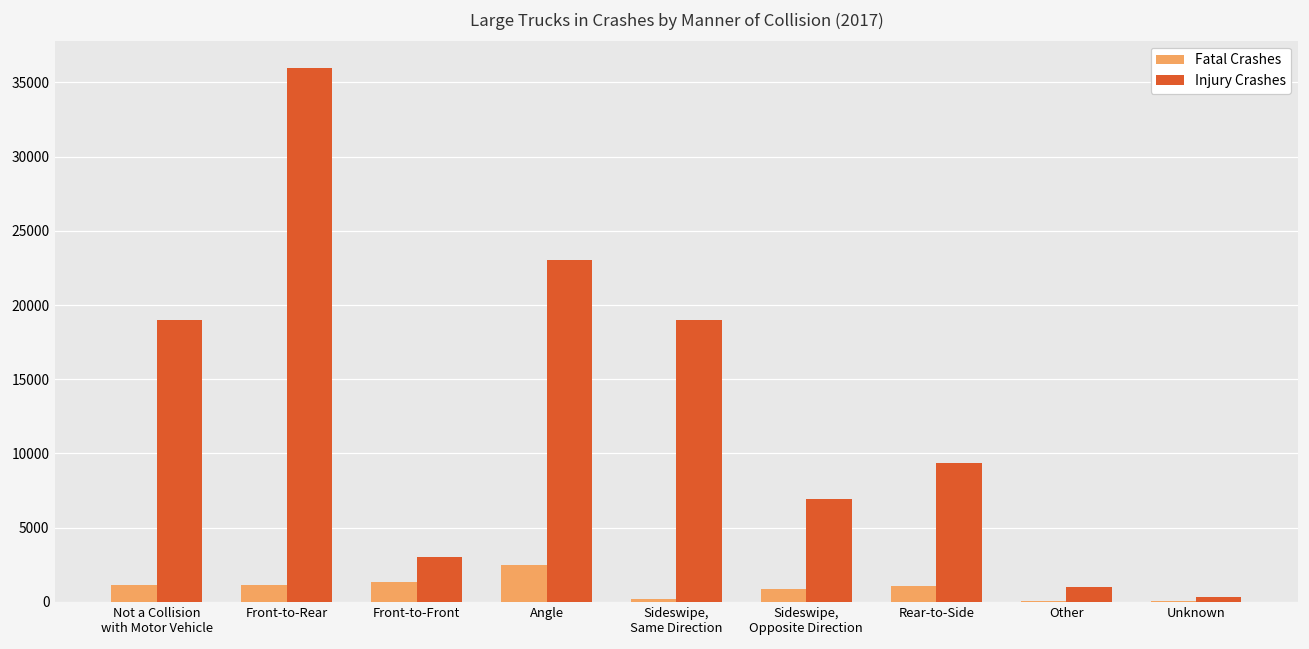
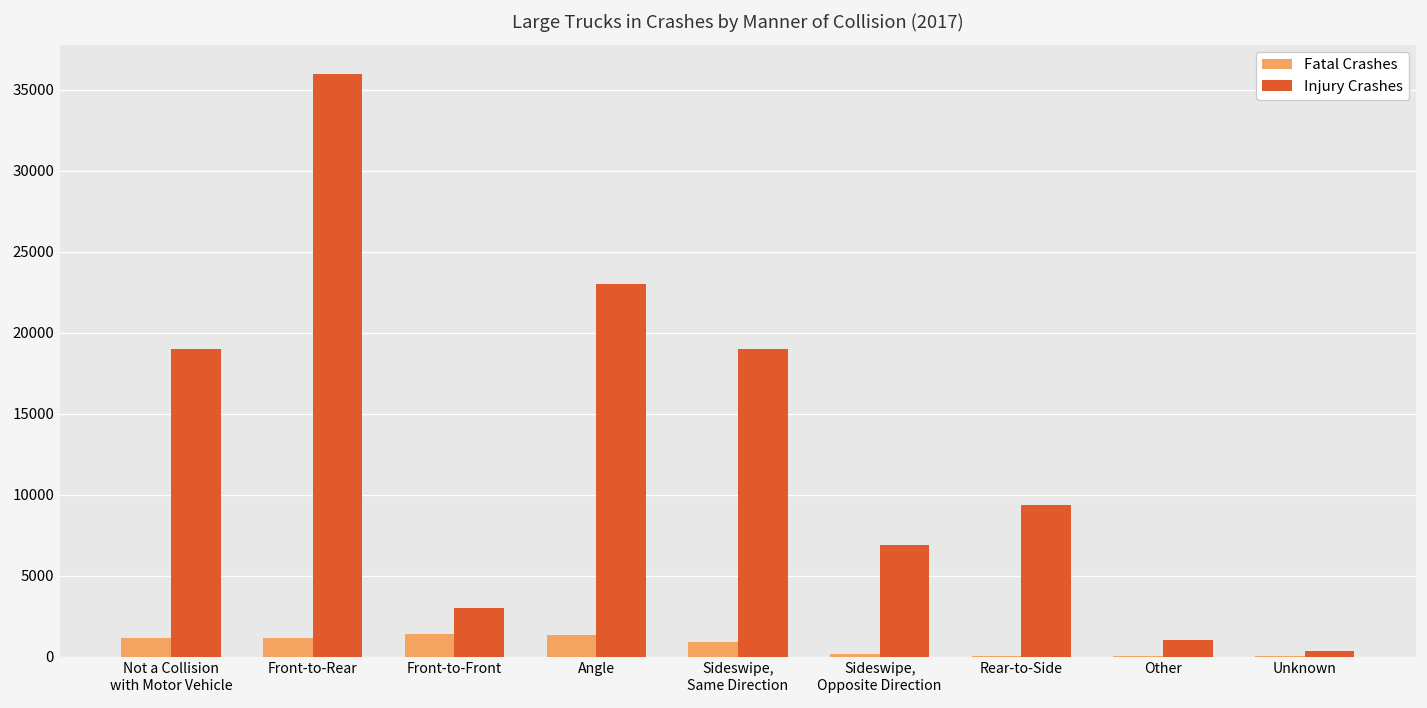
  {
    "Fatal Crashes": {
      "Not a Collision with Motor Vehicle": 1100,
      "Front-to-Rear": 1100,
      "Front-to-Front": 1400,
-     "Angle": 2500,
-     "Sideswipe, Same Direction": 200,
-     "Sideswipe, Opposite Direction": 900,
-     "Rear-to-Side": 1000
+     "Angle": 1300,
+     "Sideswipe, Same Direction": 900,
+     "Sideswipe, Opposite Direction": 100,
+     "Rear-to-Side": 0
    },
    "Injury Crashes": {
      "Not a Collision with Motor Vehicle": 19000,
      "Front-to-Rear": 36000,
      "Front-to-Front": 3000,
      "Angle": 23000,
      "Sideswipe, Same Direction": 19000,
      "Sideswipe, Opposite Direction": 6900,
      "Rear-to-Side": 9400,
      "Other": 1000,
      "Unknown": 300
    }
  }
